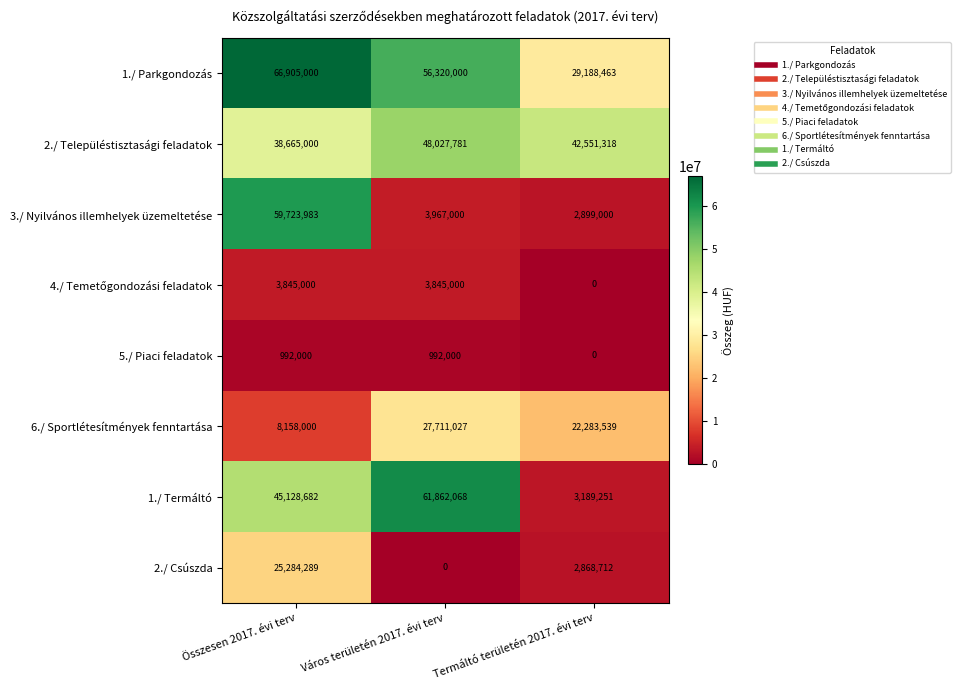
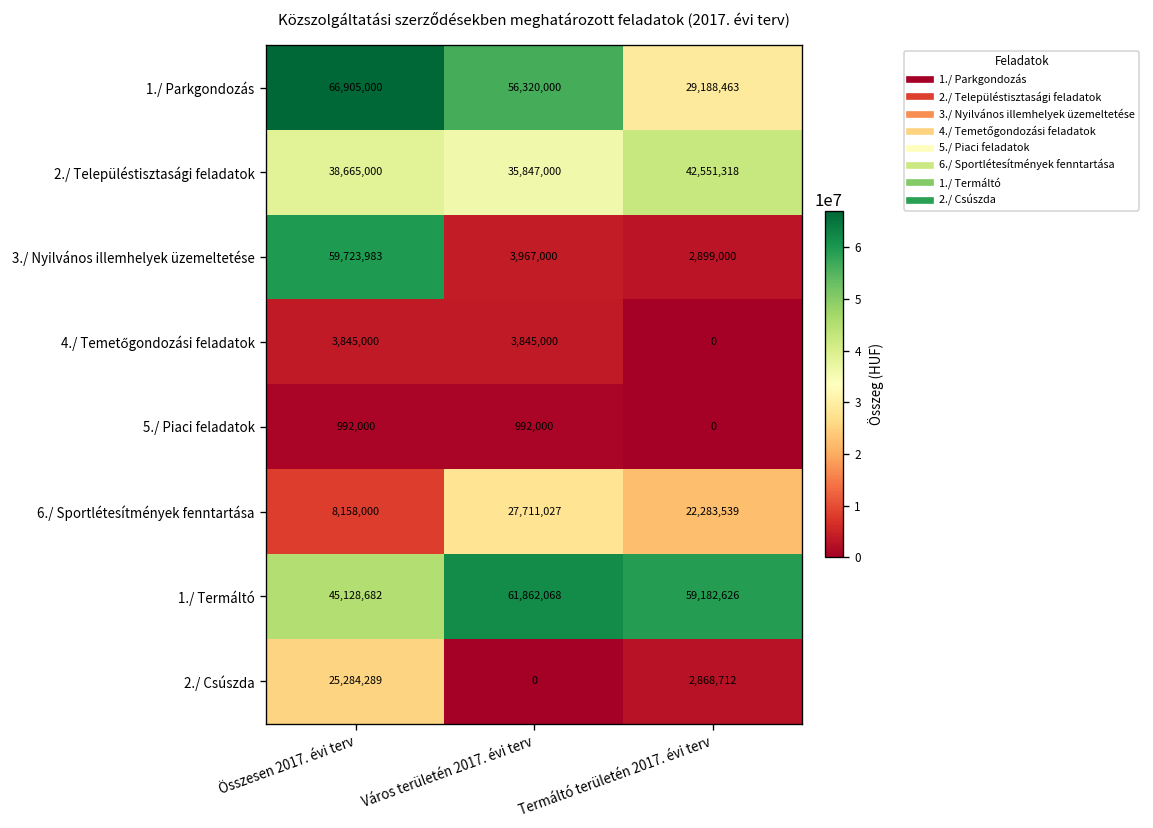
  {
    "1./ Parkgondozás": {
      "Összesen 2017. évi terv": "66,905,000",
      "Város területén 2017. évi terv": "56,320,000",
      "Termáltó területén 2017. évi terv": "29,188,463"
    },
    "2./ Településtisztasági feladatok": {
      "Összesen 2017. évi terv": "38,665,000",
-     "Város területén 2017. évi terv": "48,027,781",
+     "Város területén 2017. évi terv": "35,847,000",
      "Termáltó területén 2017. évi terv": "42,551,318"
    },
    "3./ Nyilvános illemhelyek üzemeltetése": {
      "Összesen 2017. évi terv": "59,723,983",
      "Város területén 2017. évi terv": "3,967,000",
      "Termáltó területén 2017. évi terv": "2,899,000"
    },
    "4./ Temetőgondozási feladatok": {
      "Összesen 2017. évi terv": "3,845,000",
      "Város területén 2017. évi terv": "3,845,000",
      "Termáltó területén 2017. évi terv": "0"
    },
    "5./ Piaci feladatok": {
      "Összesen 2017. évi terv": "992,000",
      "Város területén 2017. évi terv": "992,000",
      "Termáltó területén 2017. évi terv": "0"
    },
    "6./ Sportlétesítmények fenntartása": {
      "Összesen 2017. évi terv": "8,158,000",
      "Város területén 2017. évi terv": "27,711,027",
      "Termáltó területén 2017. évi terv": "22,283,539"
    },
    "1./ Termáltó": {
      "Összesen 2017. évi terv": "45,128,682",
      "Város területén 2017. évi terv": "61,862,068",
-     "Termáltó területén 2017. évi terv": "3,189,251"
+     "Termáltó területén 2017. évi terv": "59,182,626"
    },
    "2./ Csúszda": {
      "Összesen 2017. évi terv": "25,284,289",
      "Város területén 2017. évi terv": "0",
      "Termáltó területén 2017. évi terv": "2,868,712"
    }
  }
